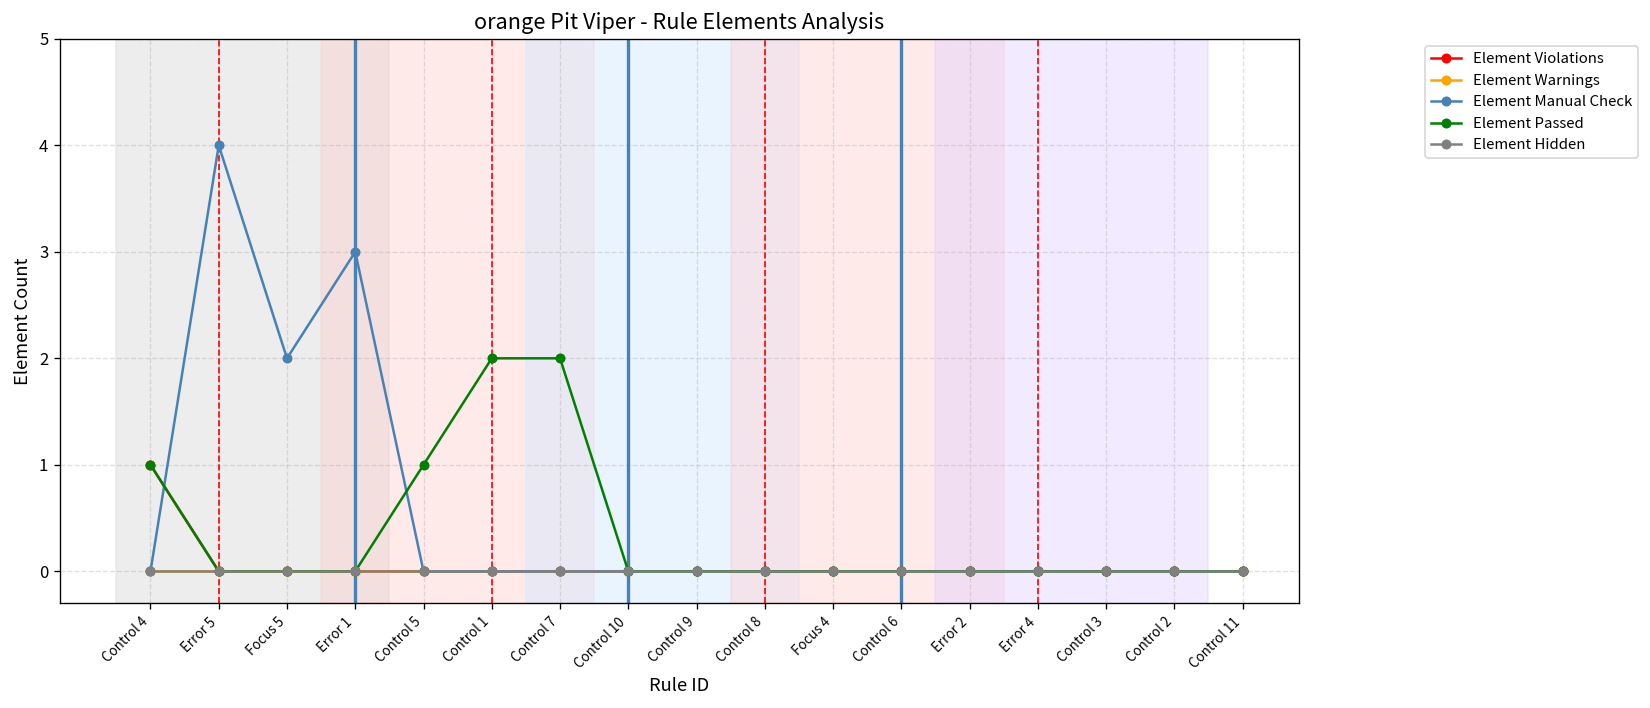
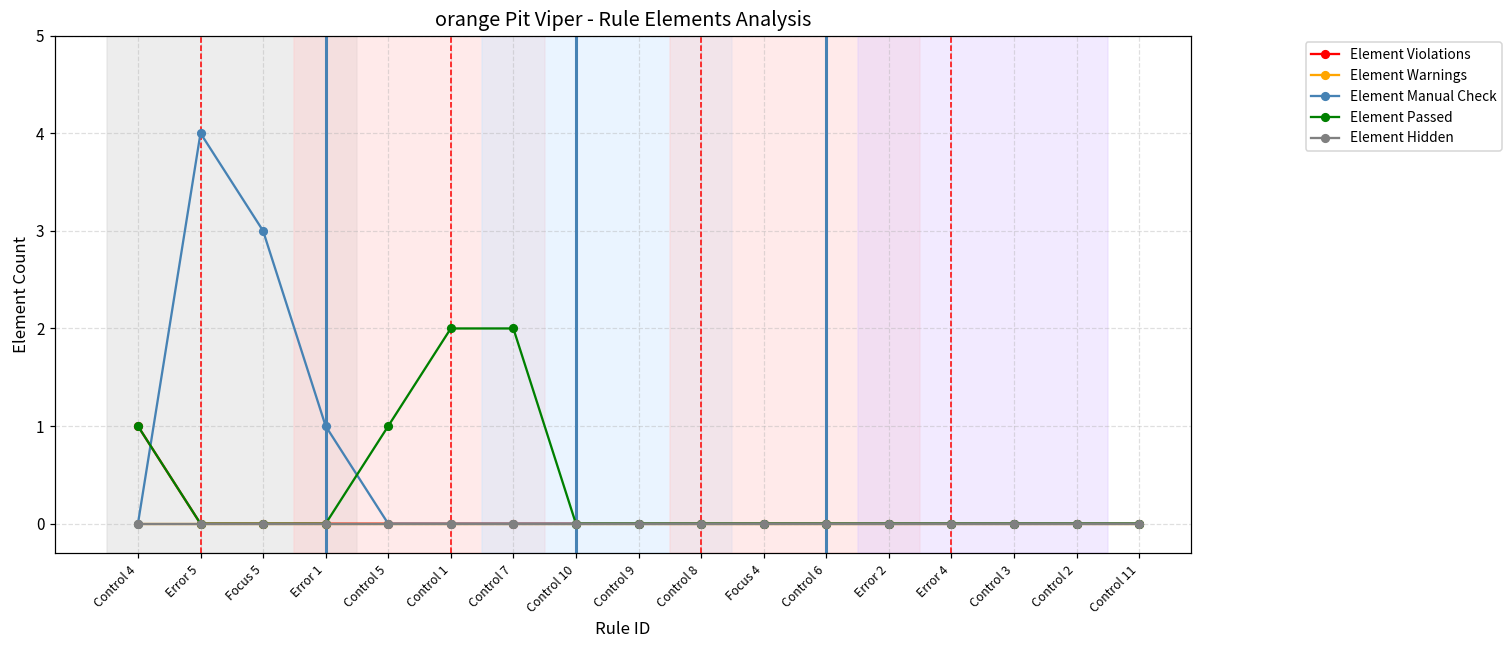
  {
    "Element Manual Check": {
      "Error 5": 4,
-     "Focus 5": 2,
-     "Error 1": 3
+     "Focus 5": 3,
+     "Error 1": 1
    },
    "Element Passed": {
      "Control 5": 1,
      "Control 1": 2,
      "Control 7": 2
    }
  }
